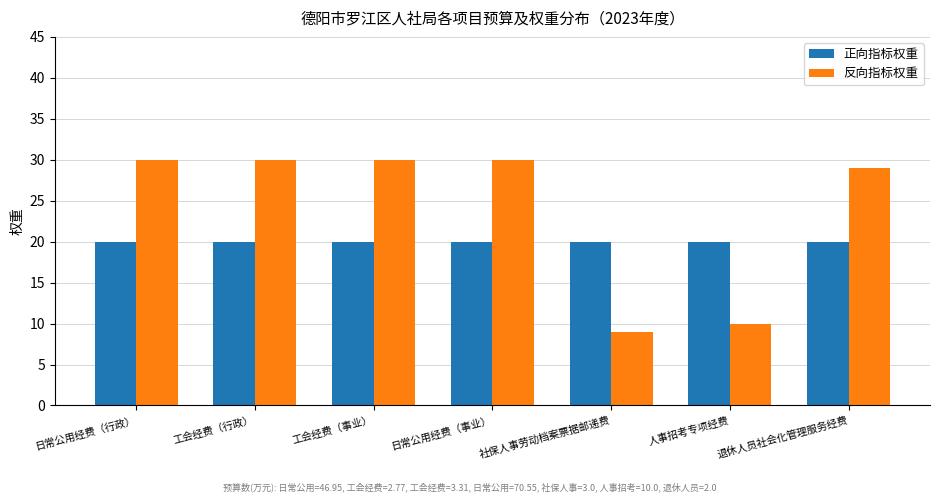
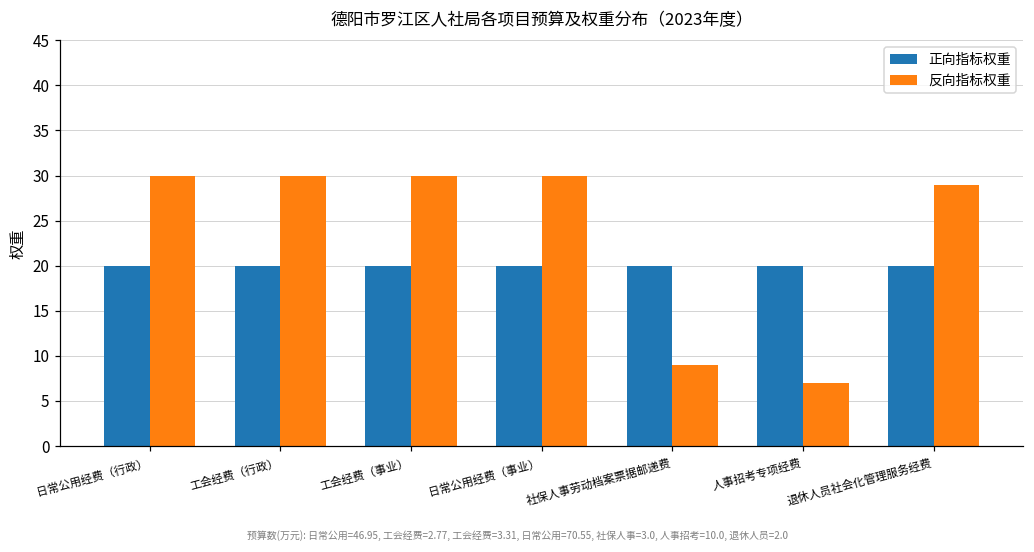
  {
    "正向指标权重": {
      "日常公用经费（行政）": 20,
      "工会经费（行政）": 20,
      "工会经费（事业）": 20,
      "日常公用经费（事业）": 20,
      "社保人事劳动档案票据邮递费": 20,
      "人事招考专项经费": 20,
      "退休人员社会化管理服务经费": 20
    },
    "反向指标权重": {
      "日常公用经费（行政）": 30,
      "工会经费（行政）": 30,
      "工会经费（事业）": 30,
      "日常公用经费（事业）": 30,
      "社保人事劳动档案票据邮递费": 9,
-     "人事招考专项经费": 10,
+     "人事招考专项经费": 7,
      "退休人员社会化管理服务经费": 29
    }
  }
